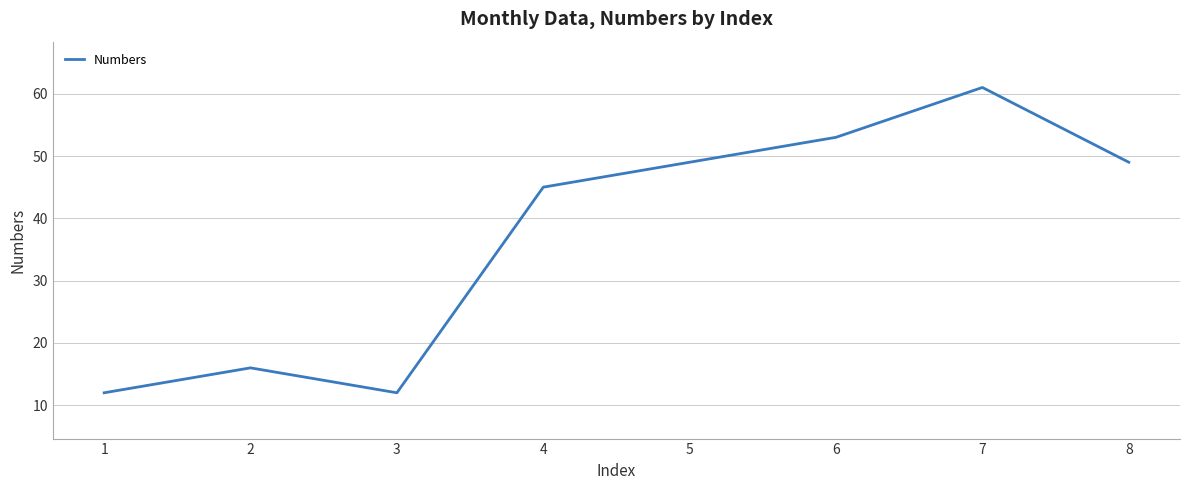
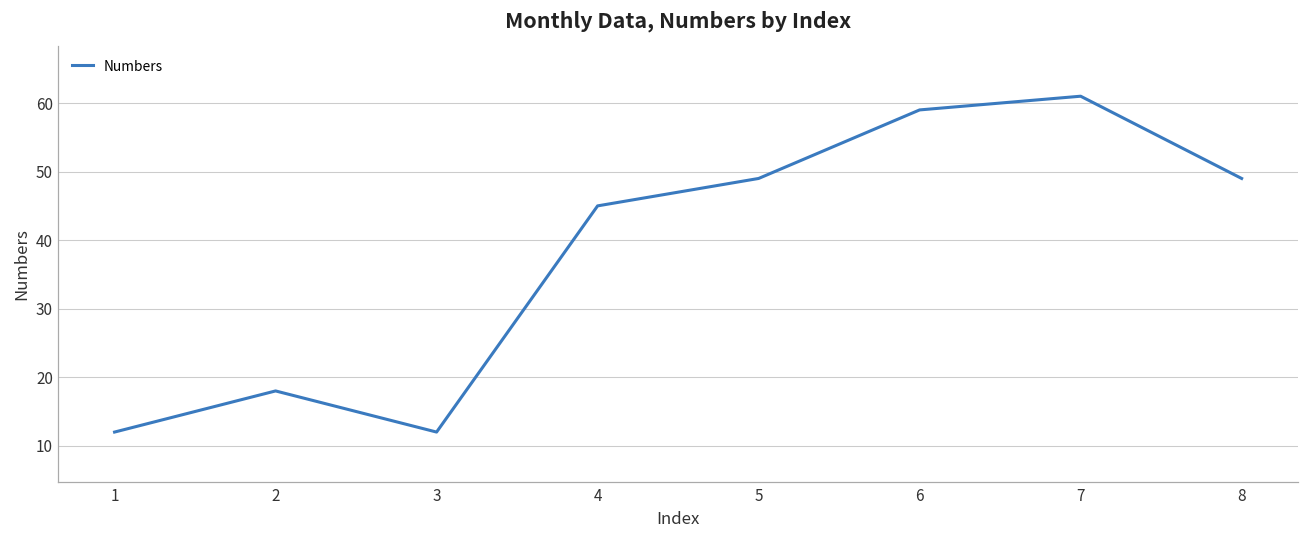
  {
    "1": 12,
-   "2": 16,
+   "2": 18,
    "3": 12,
    "4": 45,
    "5": 49,
-   "6": 53,
+   "6": 59,
    "7": 61,
    "8": 49
  }
